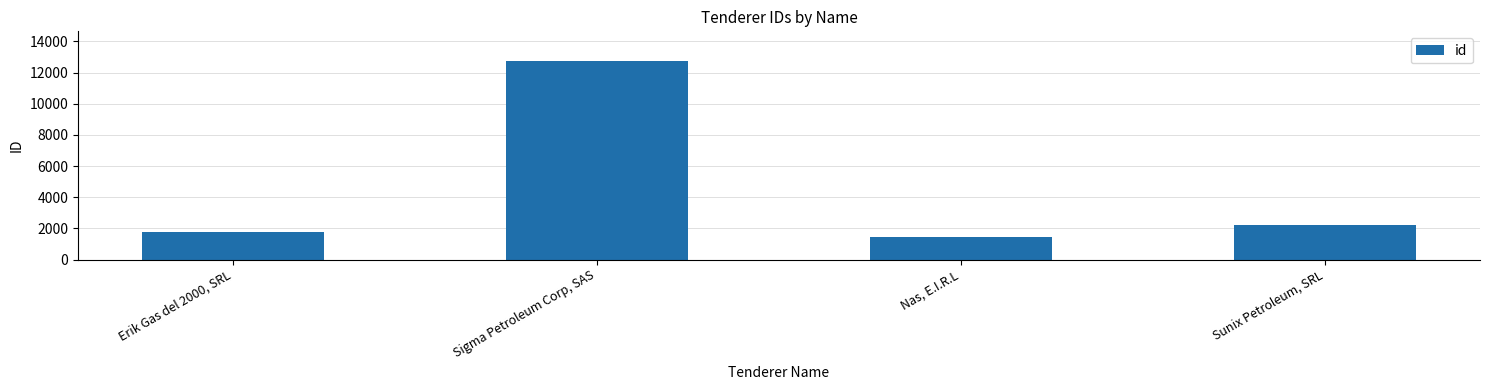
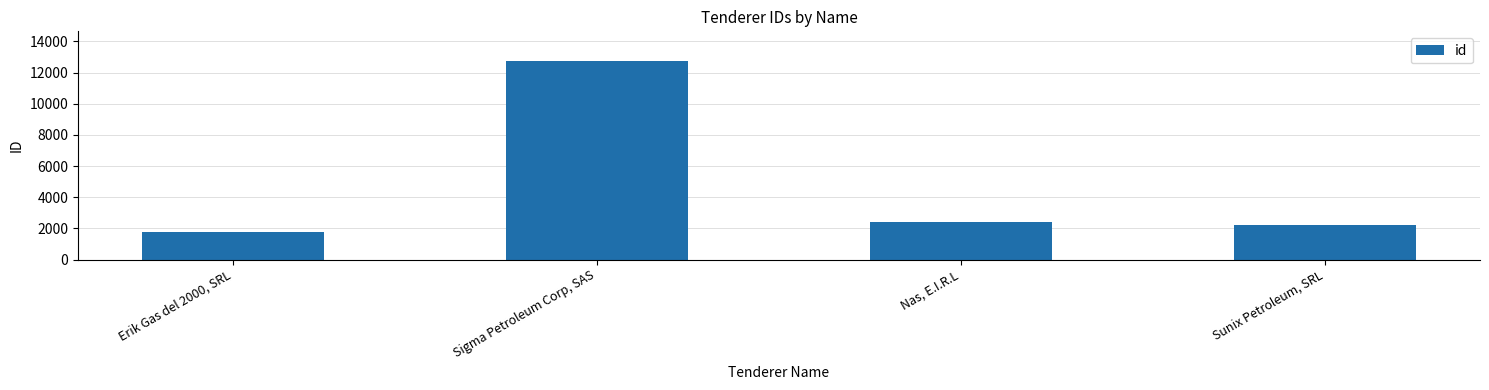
  {
    "Erik Gas del 2000, SRL": 1800,
    "Sigma Petroleum Corp, SAS": 12700,
-   "Nas, E.I.R.L": 1500,
+   "Nas, E.I.R.L": 2400,
    "Sunix Petroleum, SRL": 2200
  }
